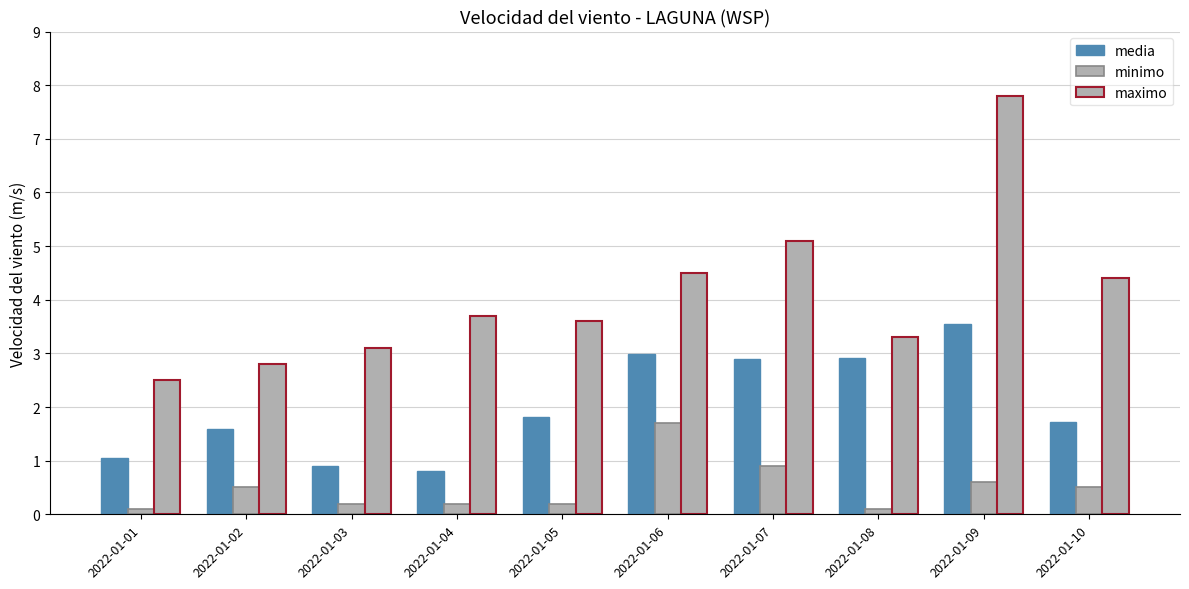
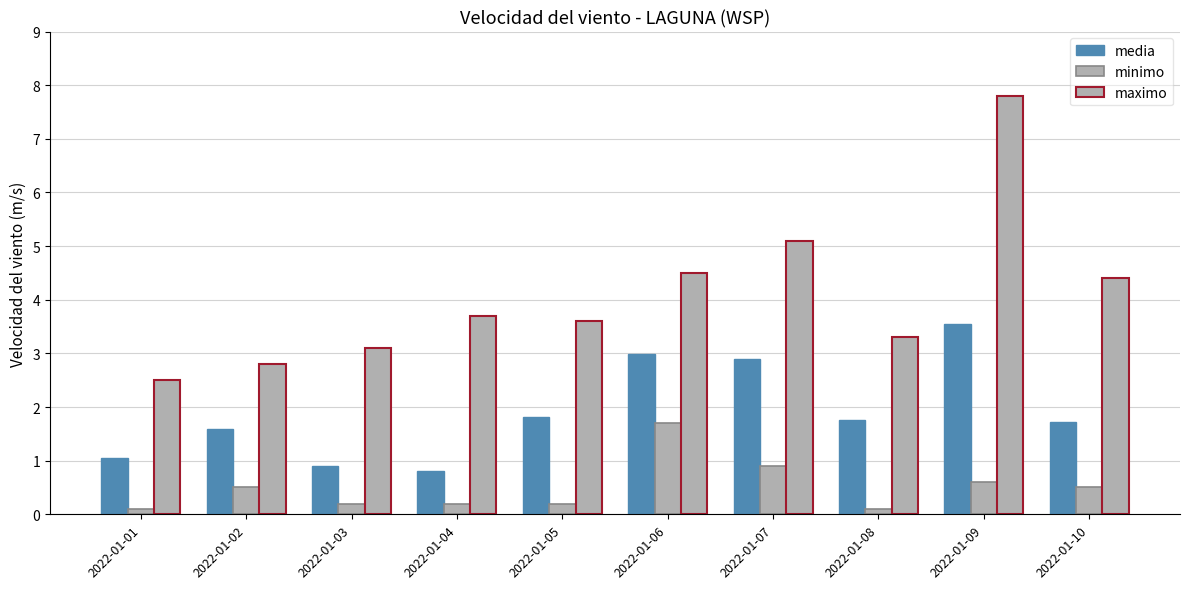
  {
    "media": {
      "2022-01-01": 1.1,
      "2022-01-02": 1.6,
      "2022-01-03": 0.9,
      "2022-01-04": 0.8,
      "2022-01-05": 1.8,
      "2022-01-06": 3.0,
      "2022-01-07": 2.9,
-     "2022-01-08": 2.9,
+     "2022-01-08": 1.7,
      "2022-01-09": 3.5,
      "2022-01-10": 1.7
    }
  }
